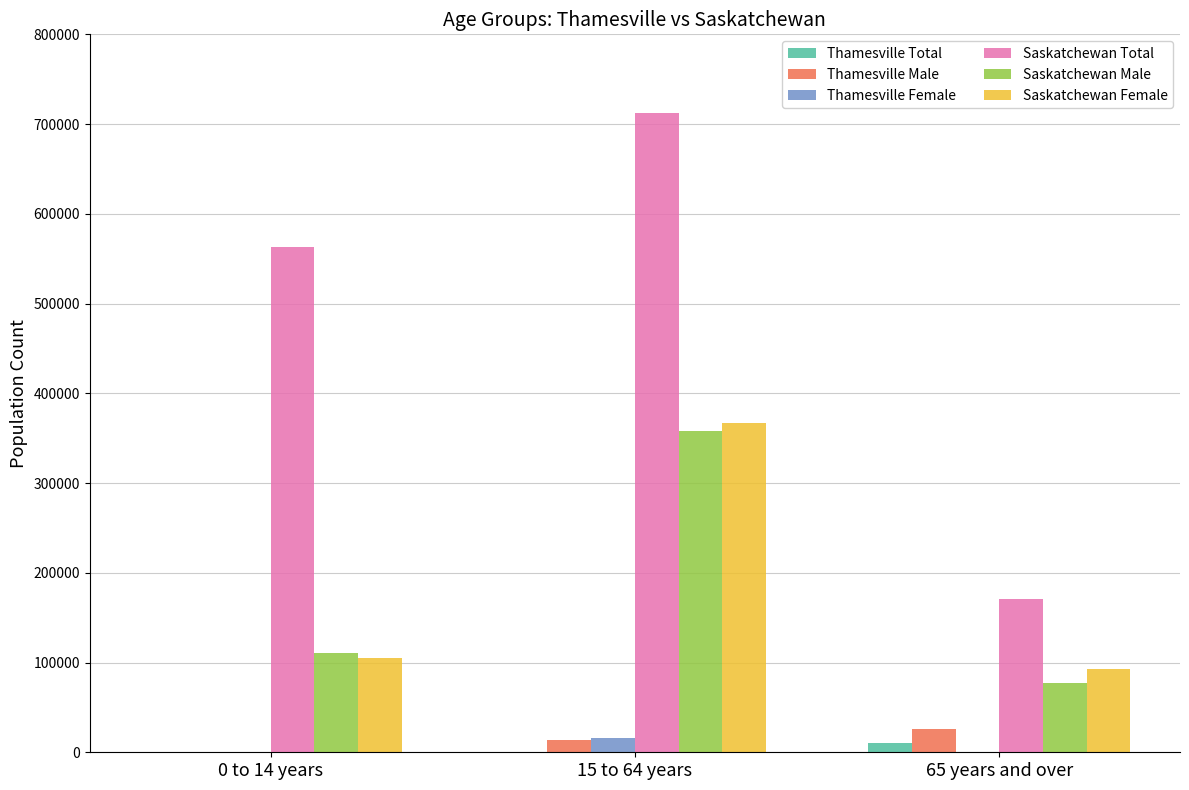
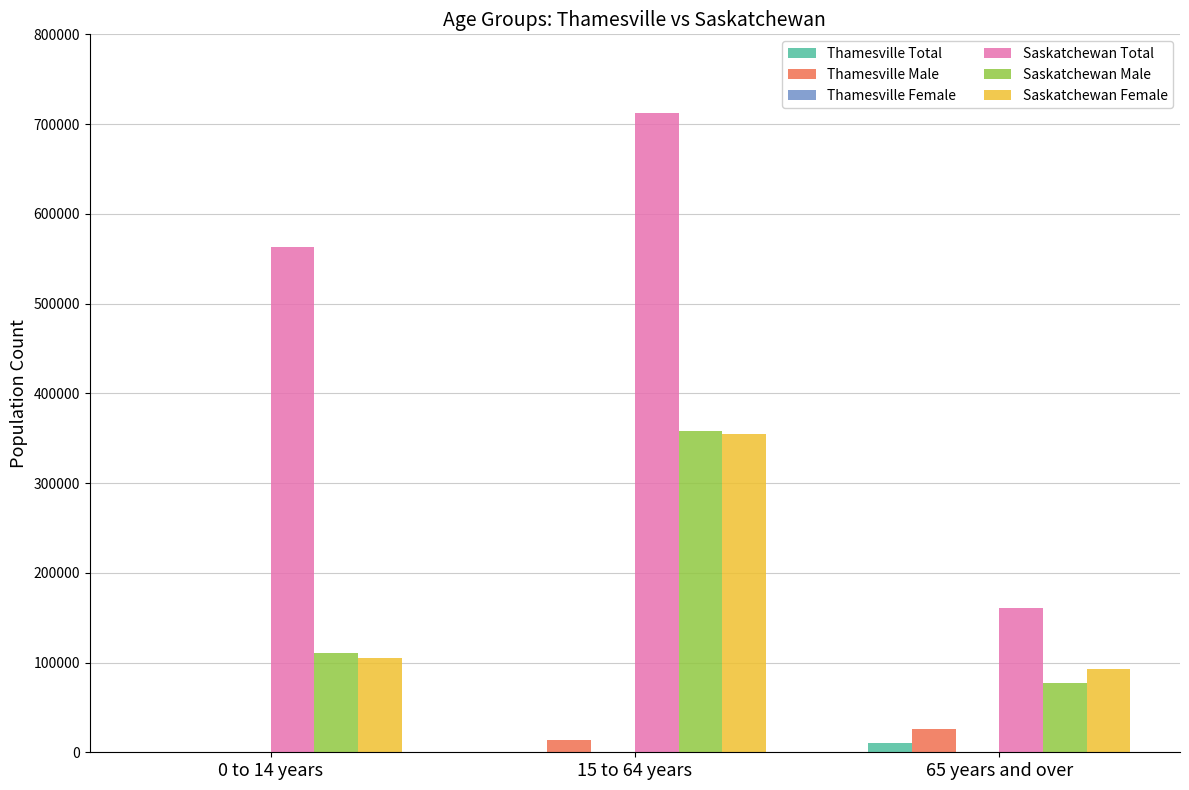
  {
    "Thamesville Total": {
      "65 years and over": 10000
    },
    "Thamesville Male": {
      "15 to 64 years": 10000,
      "65 years and over": 30000
    },
    "Thamesville Female": {
-     "15 to 64 years": 20000
+     "15 to 64 years": 0
    },
    "Saskatchewan Total": {
      "0 to 14 years": 560000,
      "15 to 64 years": 710000,
-     "65 years and over": 170000
+     "65 years and over": 160000
    },
    "Saskatchewan Male": {
      "0 to 14 years": 110000,
      "15 to 64 years": 360000,
      "65 years and over": 80000
    },
    "Saskatchewan Female": {
      "0 to 14 years": 110000,
-     "15 to 64 years": 370000,
+     "15 to 64 years": 350000,
      "65 years and over": 90000
    }
  }
